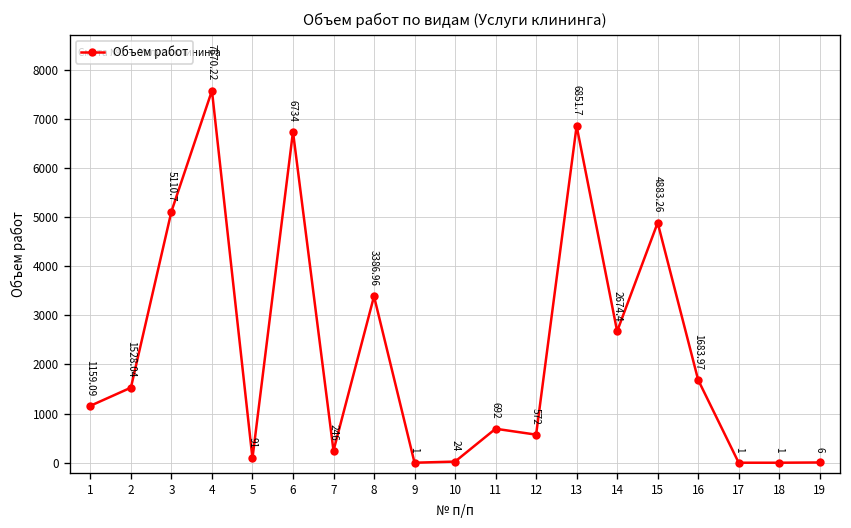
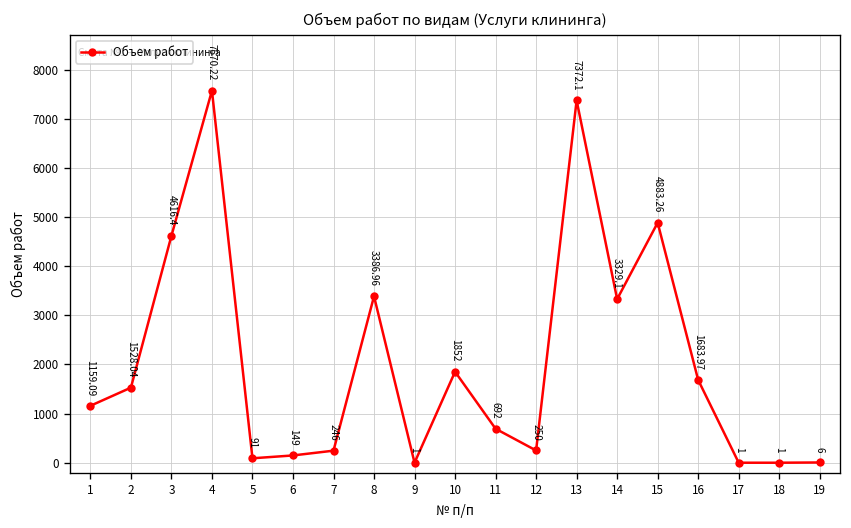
  {
    "1": 1159.09,
    "2": 1528.04,
-   "3": 5110.7,
+   "3": 4616.4,
    "5": 91,
-   "6": 6734,
+   "6": 149,
    "7": 246,
    "8": 3386.96,
    "9": 1,
-   "10": 24,
+   "10": 1852,
    "11": 692,
-   "12": 572,
-   "13": 6851.7,
-   "14": 2674.4,
+   "12": 250,
+   "13": 7372.1,
+   "14": 3329.1,
    "15": 4883.26,
    "16": 1683.97,
    "17": 1,
    "18": 1,
    "19": 6
  }
